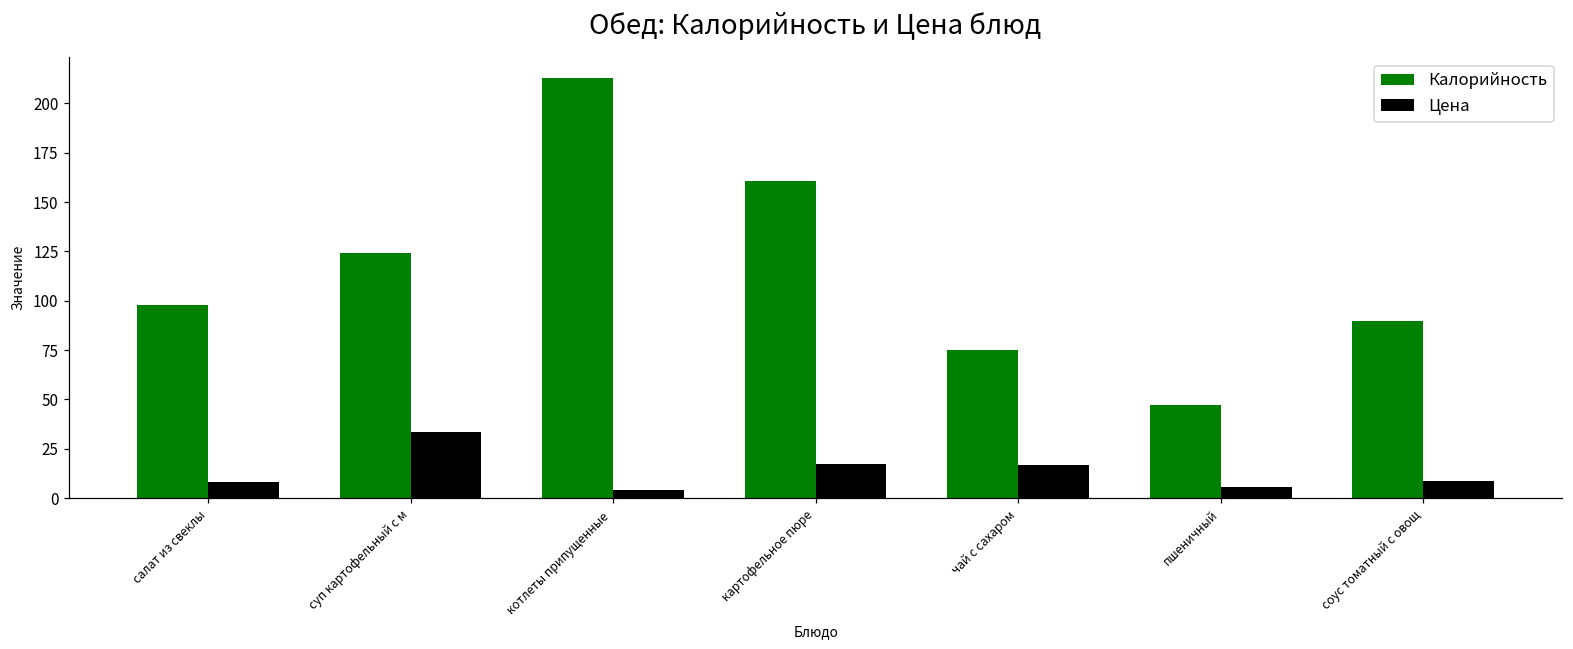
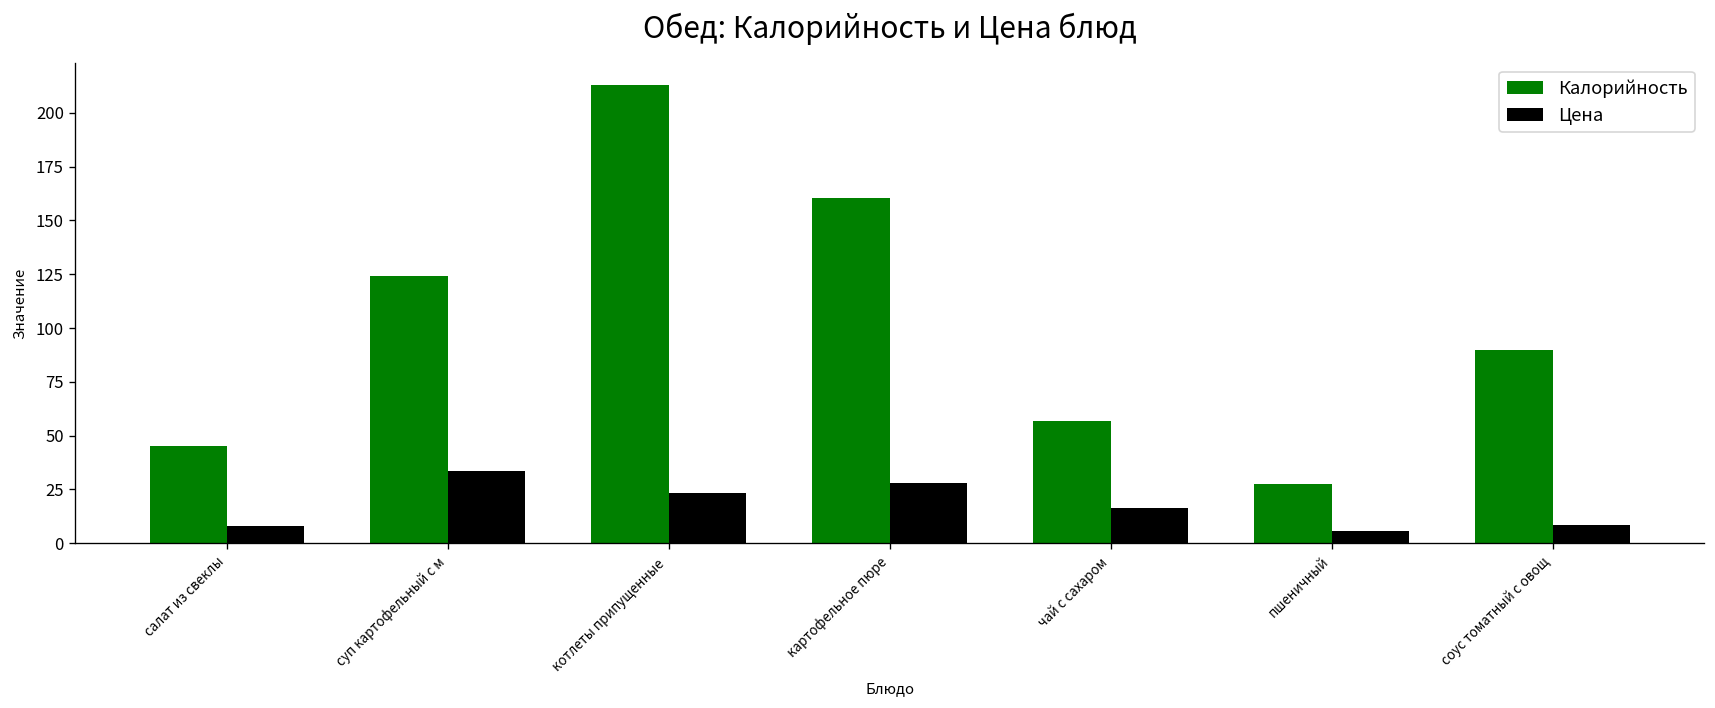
  {
    "Калорийность": {
-     "салат из свеклы": 98,
+     "салат из свеклы": 45,
      "суп картофельный с м": 124,
      "котлеты припущенные": 213,
      "картофельное пюре": 161,
-     "чай с сахаром": 75,
-     "пшеничный": 47,
+     "чай с сахаром": 57,
+     "пшеничный": 28,
      "соус томатный с овощ": 90
    },
    "Цена": {
      "салат из свеклы": 8,
      "суп картофельный с м": 33,
-     "котлеты припущенные": 4,
-     "картофельное пюре": 17,
+     "котлеты припущенные": 23,
+     "картофельное пюре": 28,
      "чай с сахаром": 17,
      "пшеничный": 6,
      "соус томатный с овощ": 9
    }
  }
